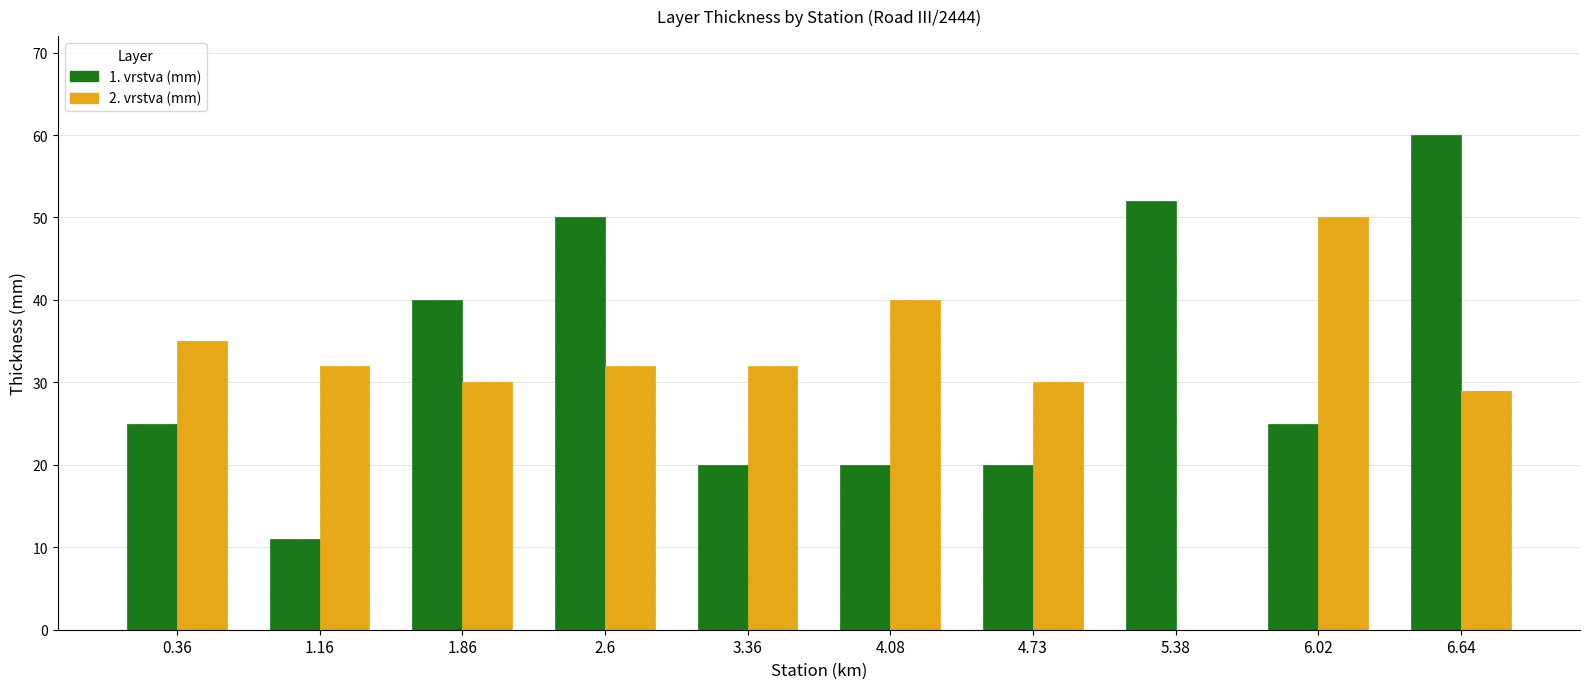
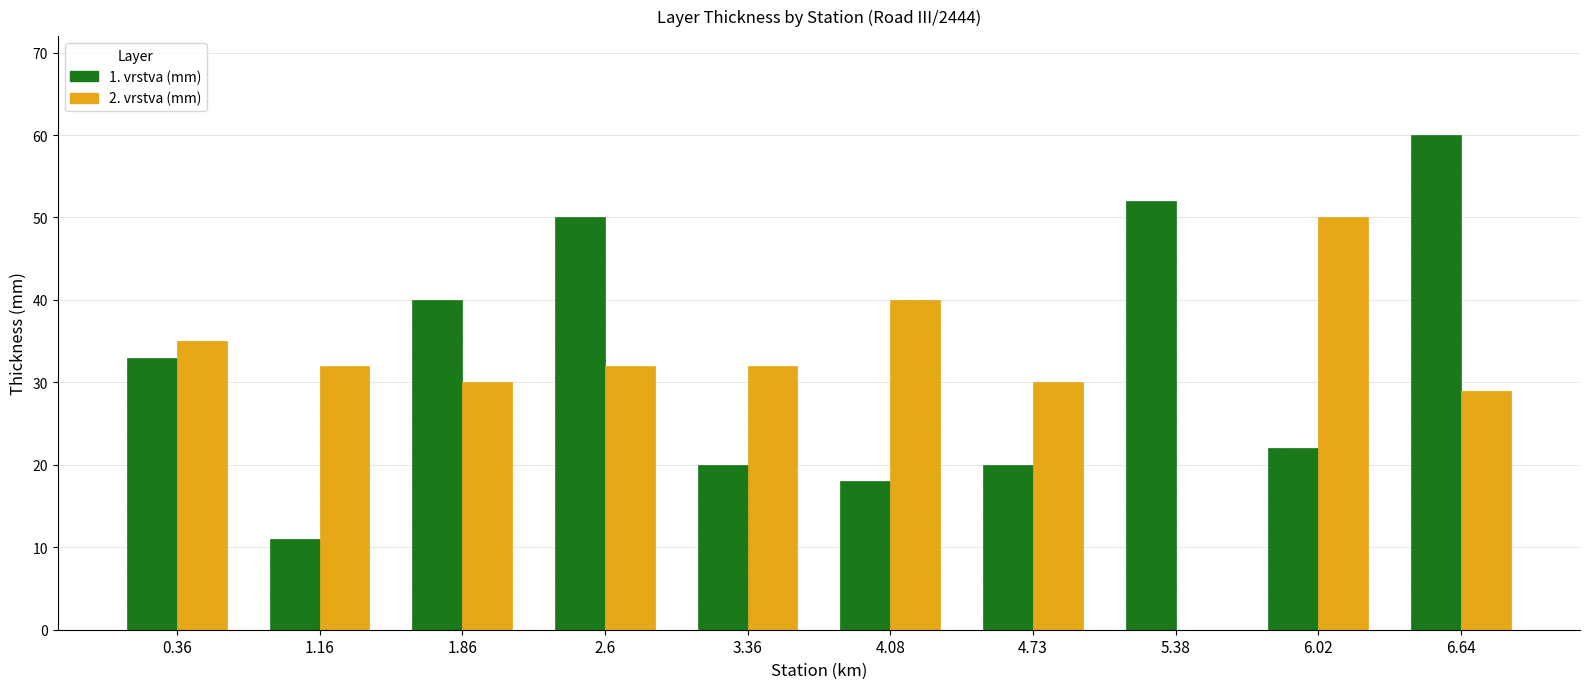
  {
    "1. vrstva (mm)": {
-     "0.36": 25,
+     "0.36": 33,
      "1.16": 11,
      "1.86": 40,
      "2.6": 50,
      "3.36": 20,
-     "4.08": 20,
+     "4.08": 18,
      "4.73": 20,
      "5.38": 52,
-     "6.02": 25,
+     "6.02": 22,
      "6.64": 60
    },
    "2. vrstva (mm)": {
      "0.36": 35,
      "1.16": 32,
      "1.86": 30,
      "2.6": 32,
      "3.36": 32,
      "4.08": 40,
      "4.73": 30,
      "5.38": 0,
      "6.02": 50,
      "6.64": 29
    }
  }
